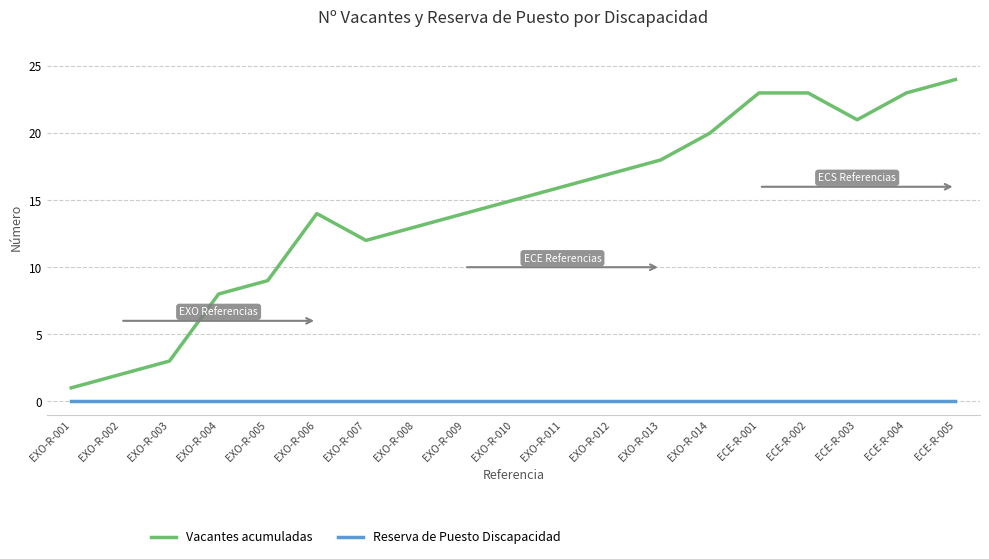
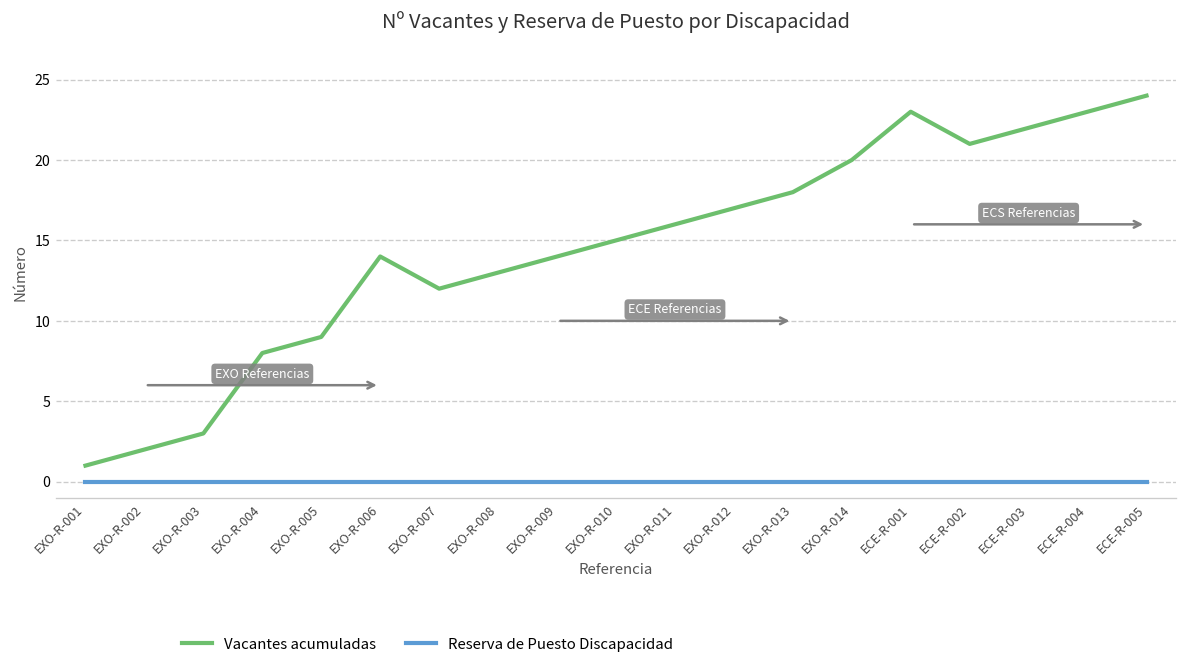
  {
    "Vacantes acumuladas": {
      "EXO-R-001": 1,
      "EXO-R-002": 2,
      "EXO-R-003": 3,
      "EXO-R-004": 8,
      "EXO-R-005": 9,
      "EXO-R-006": 14,
      "EXO-R-007": 12,
      "EXO-R-008": 13,
      "EXO-R-009": 14,
      "EXO-R-010": 15,
      "EXO-R-011": 16,
      "EXO-R-012": 17,
      "EXO-R-013": 18,
      "EXO-R-014": 20,
      "ECE-R-001": 23,
-     "ECE-R-002": 23,
-     "ECE-R-003": 21,
+     "ECE-R-002": 21,
+     "ECE-R-003": 22,
      "ECE-R-004": 23,
      "ECE-R-005": 24
    },
    "Reserva de Puesto Discapacidad": {
      "EXO-R-001": 0,
      "EXO-R-002": 0,
      "EXO-R-003": 0,
      "EXO-R-004": 0,
      "EXO-R-005": 0,
      "EXO-R-006": 0,
      "EXO-R-007": 0,
      "EXO-R-008": 0,
      "EXO-R-009": 0,
      "EXO-R-010": 0,
      "EXO-R-011": 0,
      "EXO-R-012": 0,
      "EXO-R-013": 0,
      "EXO-R-014": 0,
      "ECE-R-001": 0,
      "ECE-R-002": 0,
      "ECE-R-003": 0,
      "ECE-R-004": 0,
      "ECE-R-005": 0
    }
  }
